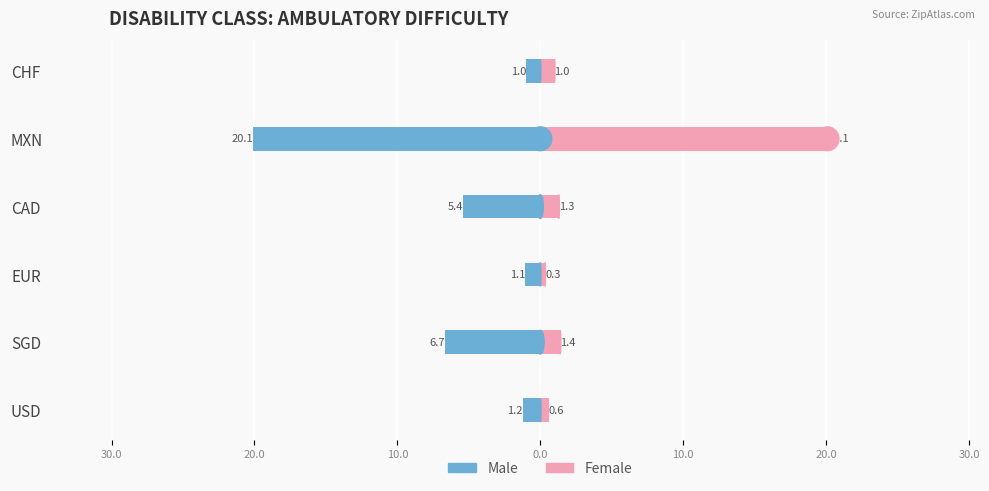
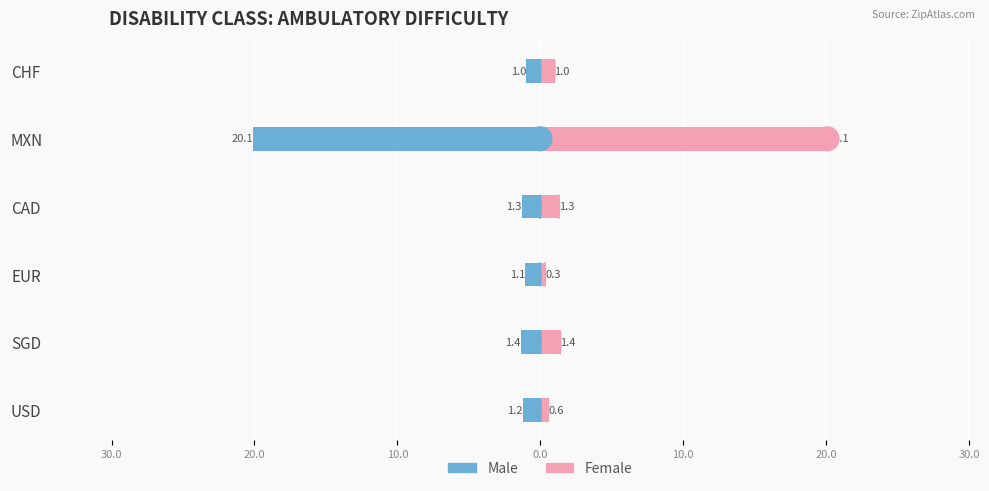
  {
    "Male": {
-     "CAD": 5.4,
-     "SGD": 6.7
+     "CAD": 1.3,
+     "SGD": 1.4
    }
  }
